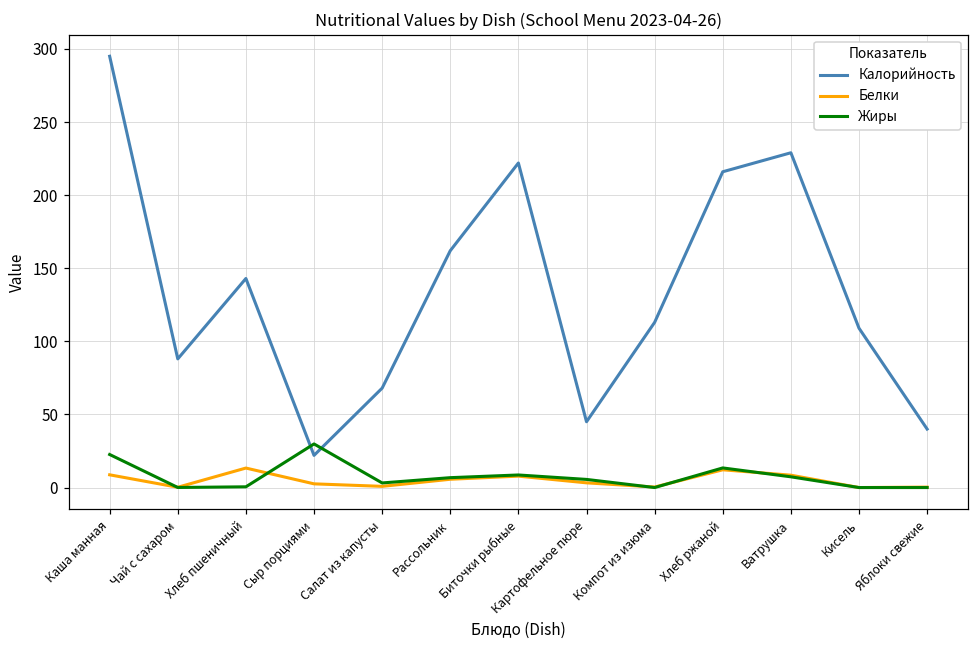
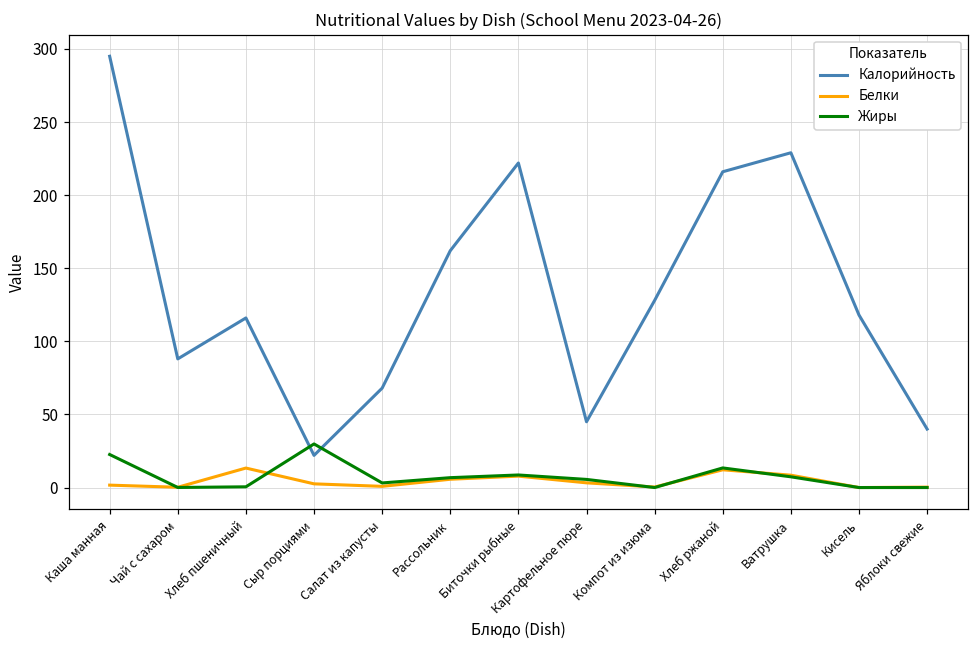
  {
    "Калорийность": {
      "Каша манная": 295,
      "Чай с сахаром": 88,
-     "Хлеб пшеничный": 143,
+     "Хлеб пшеничный": 116,
      "Сыр порциями": 22,
      "Салат из капусты": 68,
      "Рассольник": 162,
      "Биточки рыбные": 222,
      "Картофельное пюре": 45,
-     "Компот из изюма": 113,
+     "Компот из изюма": 128,
      "Хлеб ржаной": 216,
      "Ватрушка": 229,
-     "Кисель": 109,
+     "Кисель": 118,
      "Яблоки свежие": 40
    },
    "Белки": {
-     "Каша манная": 9,
+     "Каша манная": 2,
      "Хлеб пшеничный": 13,
      "Сыр порциями": 3,
      "Салат из капусты": 1,
      "Картофельное пюре": 3
    },
    "Жиры": {
      "Каша манная": 23,
      "Хлеб пшеничный": 1,
      "Сыр порциями": 30,
      "Салат из капусты": 3,
      "Картофельное пюре": 6
    }
  }
